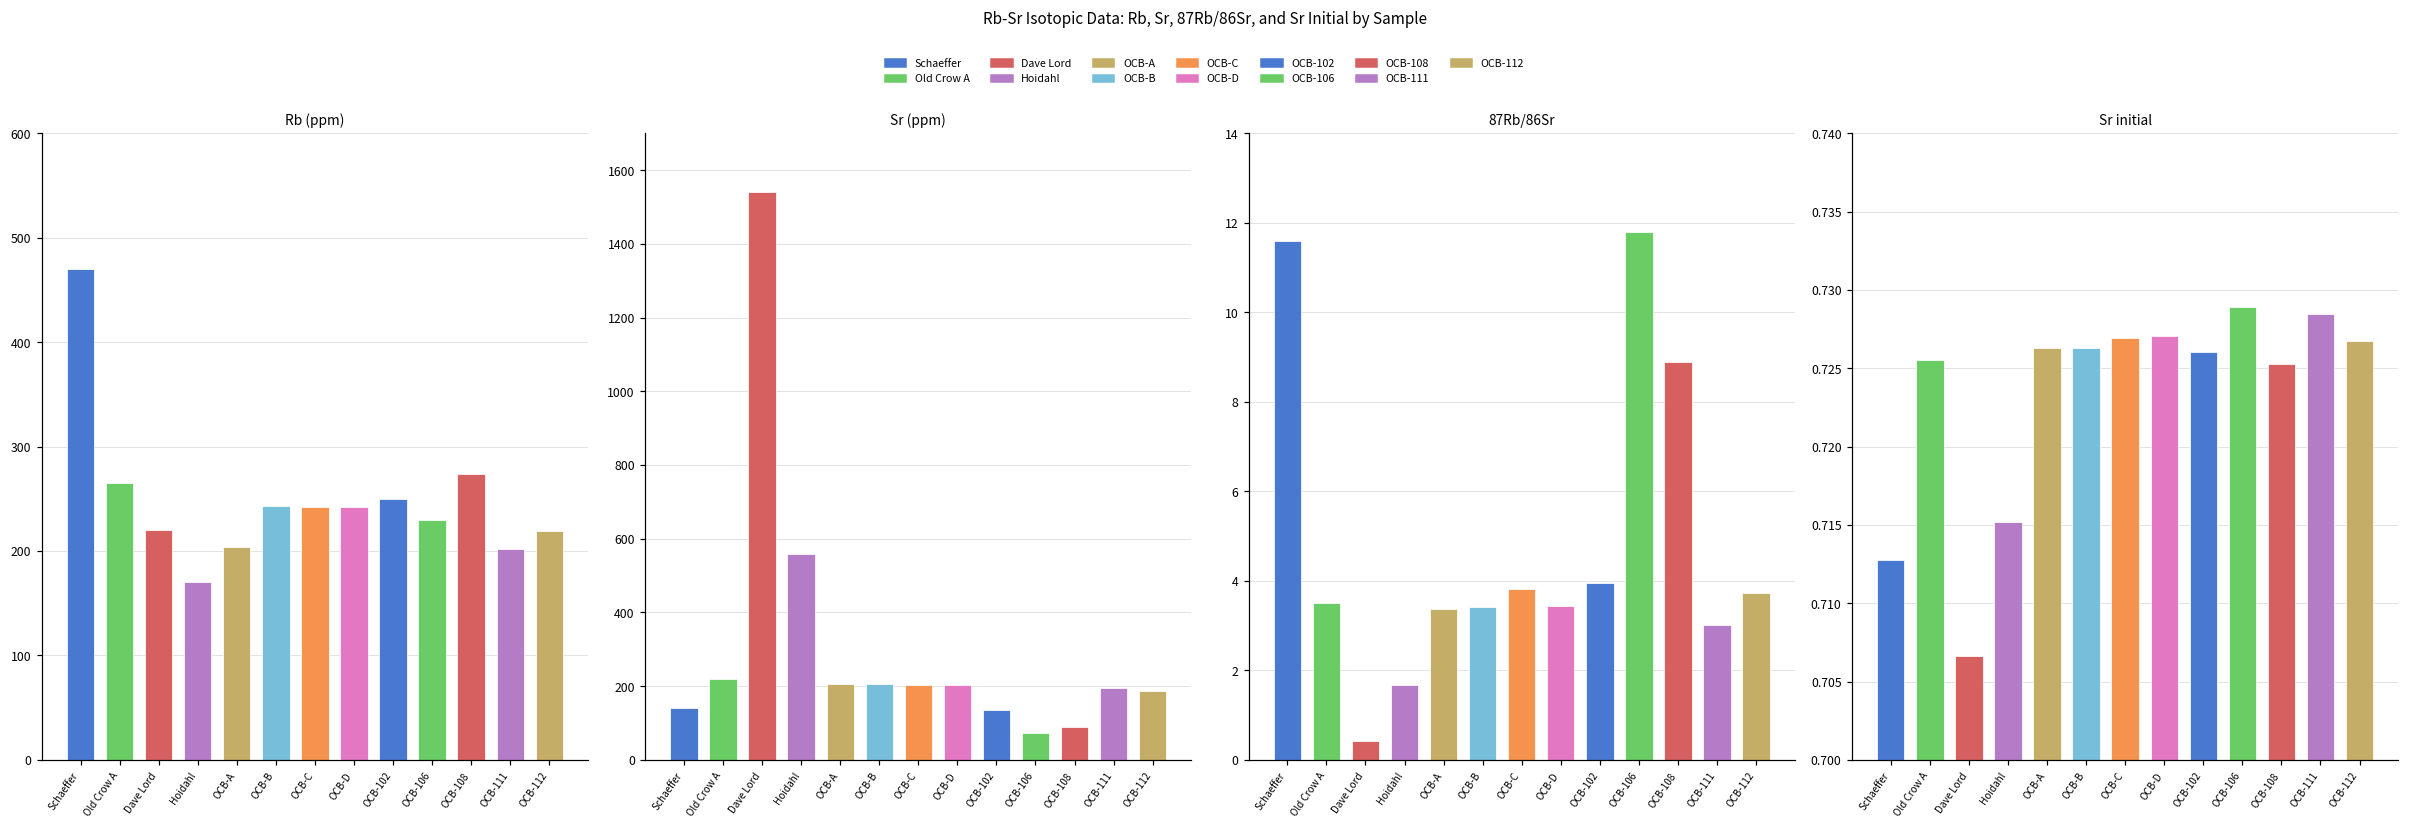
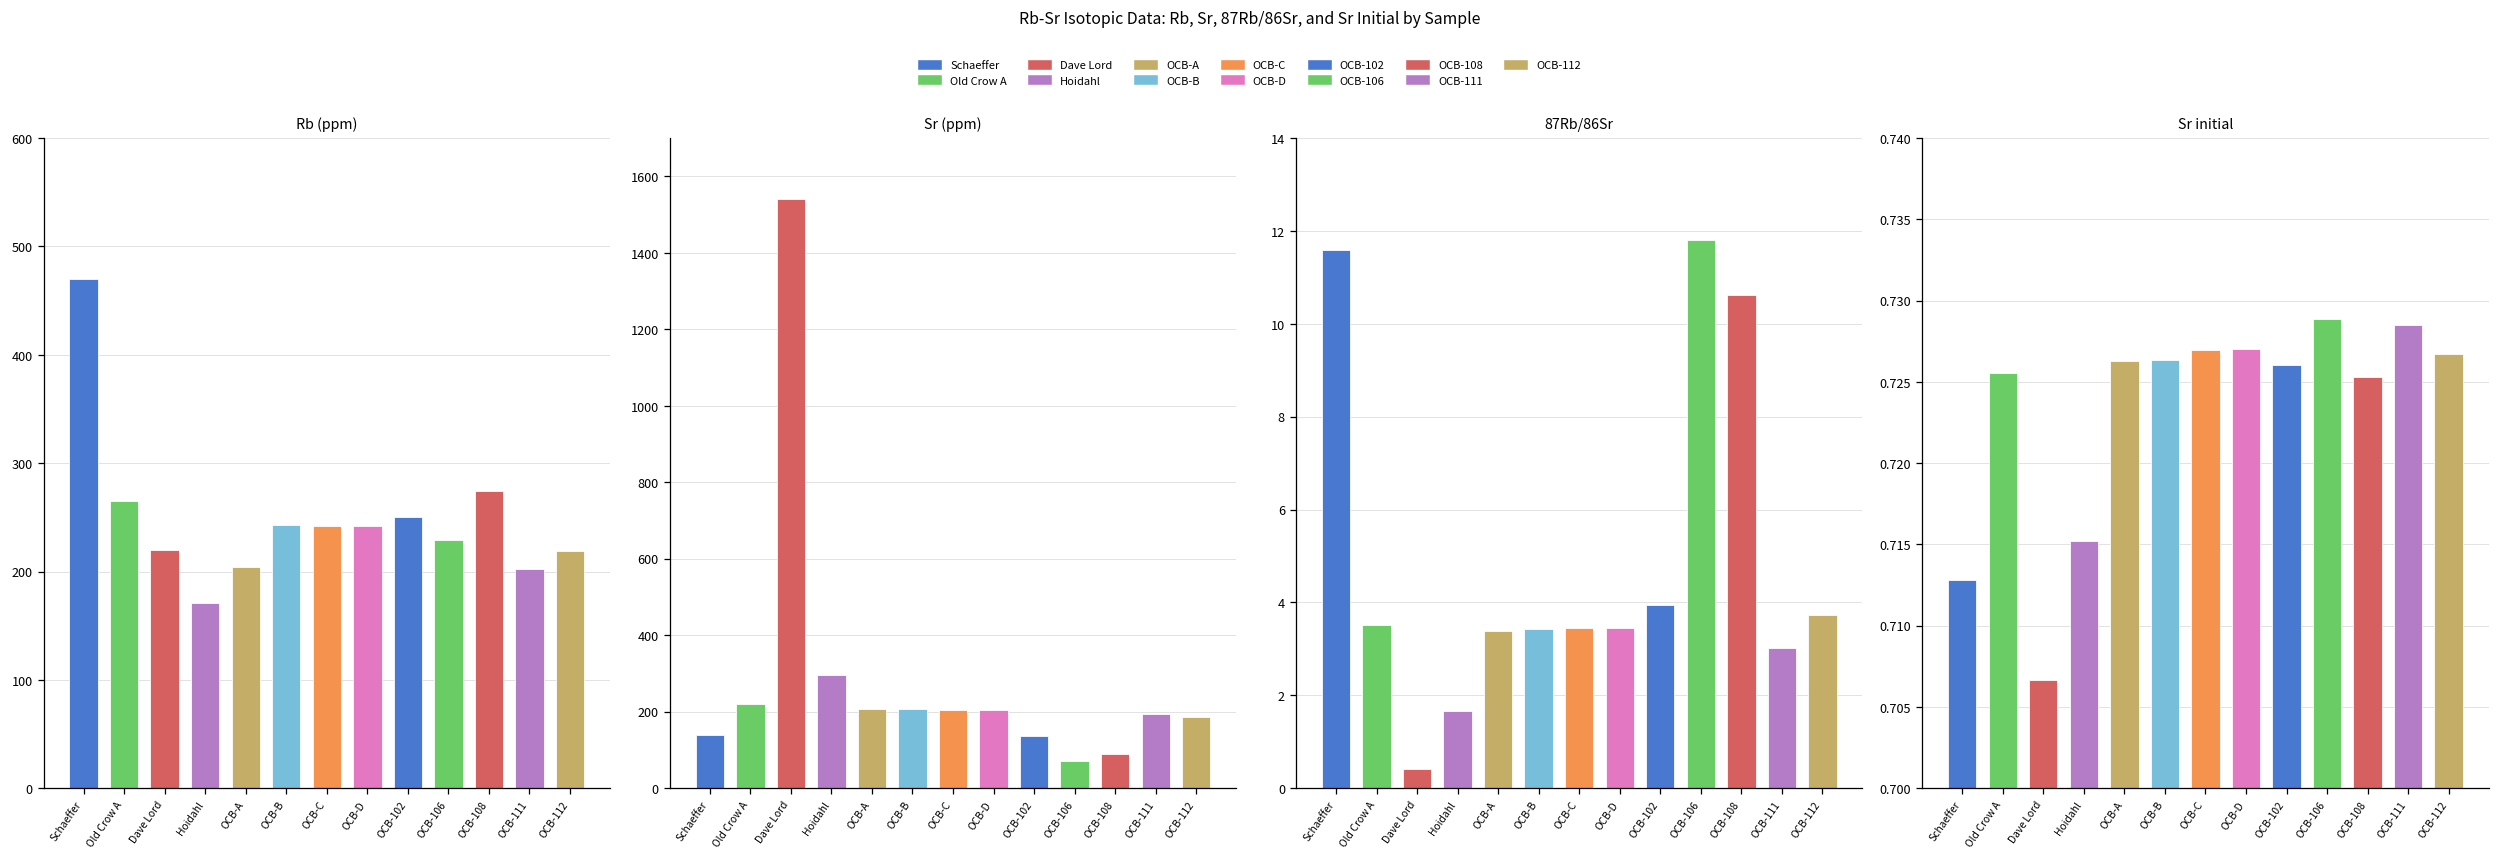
  {
    "Rb (ppm)": {
      "Schaeffer": 470,
      "Old Crow A": 260,
      "Dave Lord": 220,
      "Hoidahl": 170,
      "OCB-A": 200,
      "OCB-B": 240,
      "OCB-C": 240,
      "OCB-D": 240,
      "OCB-102": 250,
      "OCB-106": 230,
      "OCB-108": 270,
      "OCB-111": 200,
      "OCB-112": 220
    },
    "Sr (ppm)": {
      "Schaeffer": 140,
      "Old Crow A": 220,
      "Dave Lord": 1540,
-     "Hoidahl": 560,
+     "Hoidahl": 300,
      "OCB-A": 210,
      "OCB-B": 210,
      "OCB-C": 200,
      "OCB-D": 200,
      "OCB-102": 140,
      "OCB-106": 70,
      "OCB-108": 90,
      "OCB-111": 190,
      "OCB-112": 190
    },
    "87Rb/86Sr": {
      "Schaeffer": 11.6,
      "Old Crow A": 3.5,
      "Dave Lord": 0.4,
      "Hoidahl": 1.7,
      "OCB-A": 3.4,
      "OCB-B": 3.4,
-     "OCB-C": 3.8,
+     "OCB-C": 3.4,
      "OCB-D": 3.4,
      "OCB-102": 4.0,
      "OCB-106": 11.8,
-     "OCB-108": 8.9,
+     "OCB-108": 10.6,
      "OCB-111": 3.0,
      "OCB-112": 3.7
    },
    "Sr initial": {
      "Schaeffer": 0.7128,
      "Old Crow A": 0.7256,
      "Dave Lord": 0.7066,
      "Hoidahl": 0.7152,
      "OCB-A": 0.7263,
      "OCB-B": 0.7263,
      "OCB-C": 0.7270,
      "OCB-D": 0.7270,
      "OCB-102": 0.7260,
      "OCB-106": 0.7289,
      "OCB-108": 0.7253,
      "OCB-111": 0.7285,
      "OCB-112": 0.7267
    }
  }
